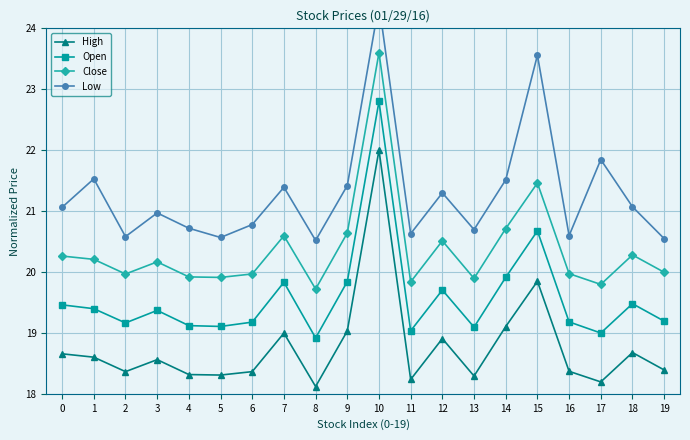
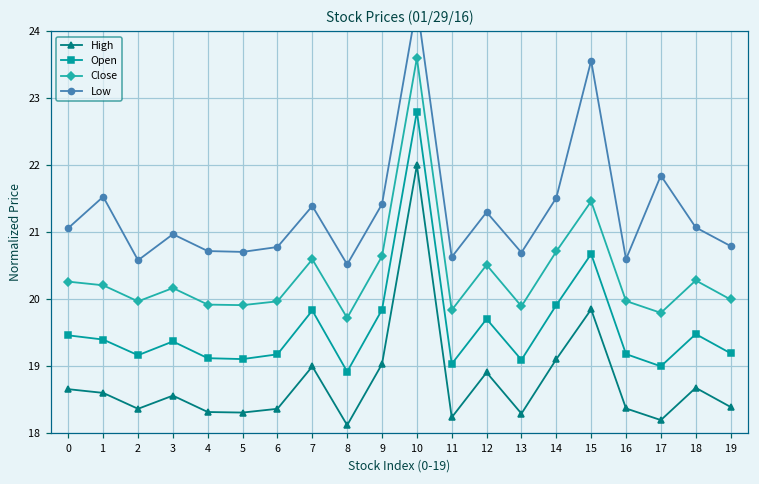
  {
    "Low": {
      "0": 21.1,
      "1": 21.5,
      "2": 20.6,
      "3": 21.0,
      "4": 20.7,
-     "5": 20.6,
+     "5": 20.7,
      "6": 20.8,
      "7": 21.4,
      "8": 20.5,
      "9": 21.4,
      "11": 20.6,
      "12": 21.3,
      "13": 20.7,
      "14": 21.5,
      "15": 23.6,
      "16": 20.6,
      "17": 21.8,
      "18": 21.1,
-     "19": 20.5
+     "19": 20.8
    }
  }
